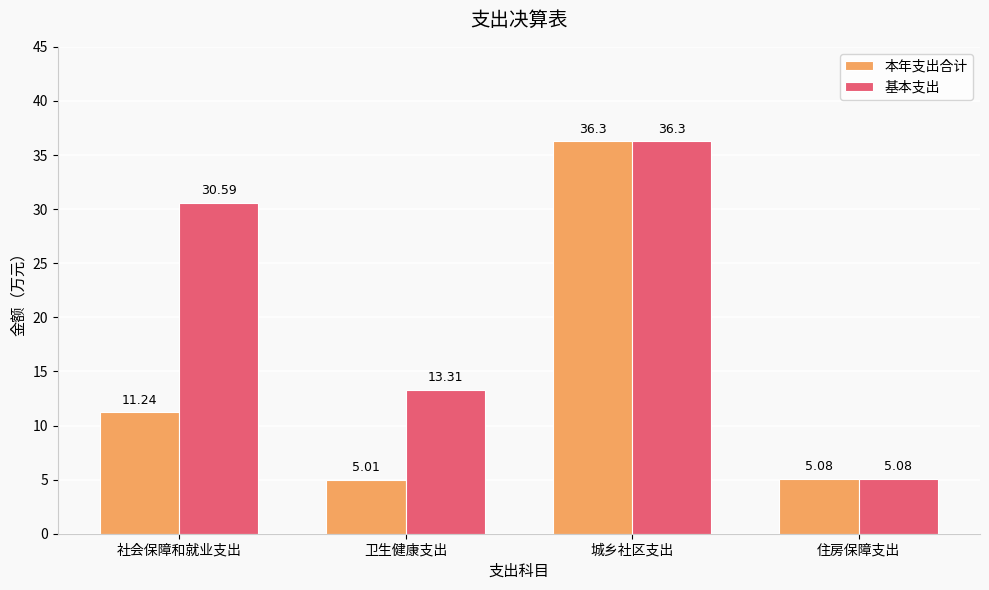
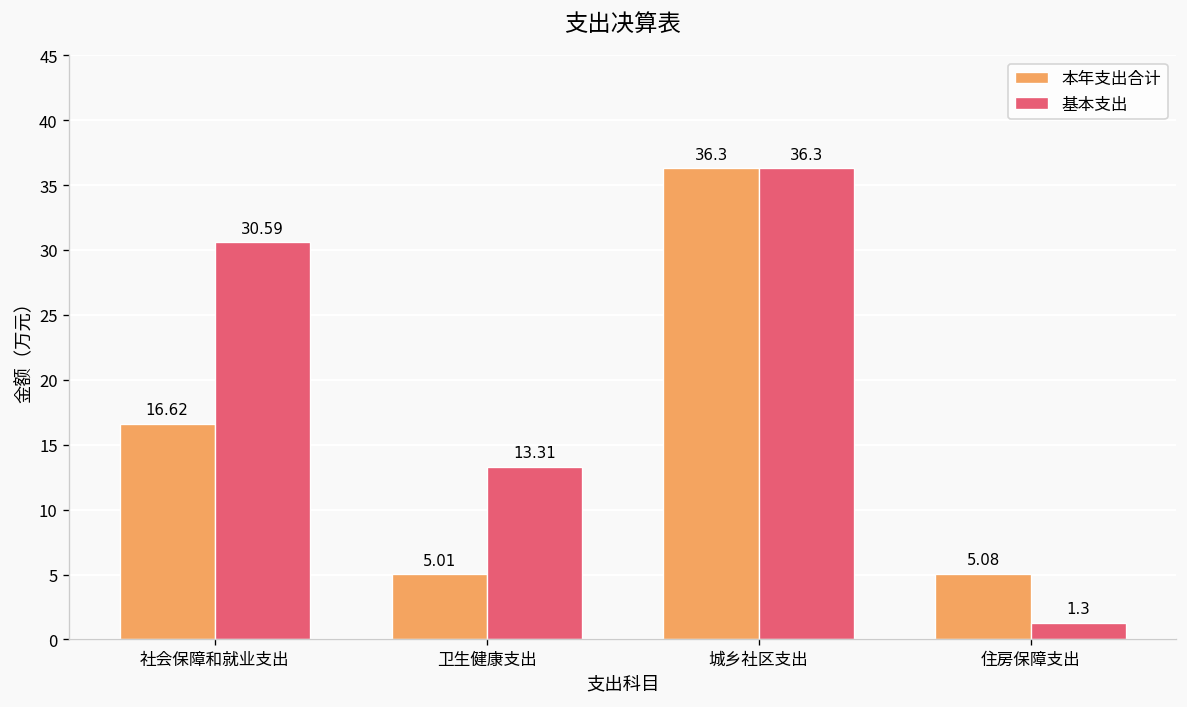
  {
    "本年支出合计": {
-     "社会保障和就业支出": 11.24,
+     "社会保障和就业支出": 16.62,
      "卫生健康支出": 5.01,
      "城乡社区支出": 36.3,
      "住房保障支出": 5.08
    },
    "基本支出": {
      "社会保障和就业支出": 30.59,
      "卫生健康支出": 13.31,
      "城乡社区支出": 36.3,
-     "住房保障支出": 5.08
+     "住房保障支出": 1.3
    }
  }
